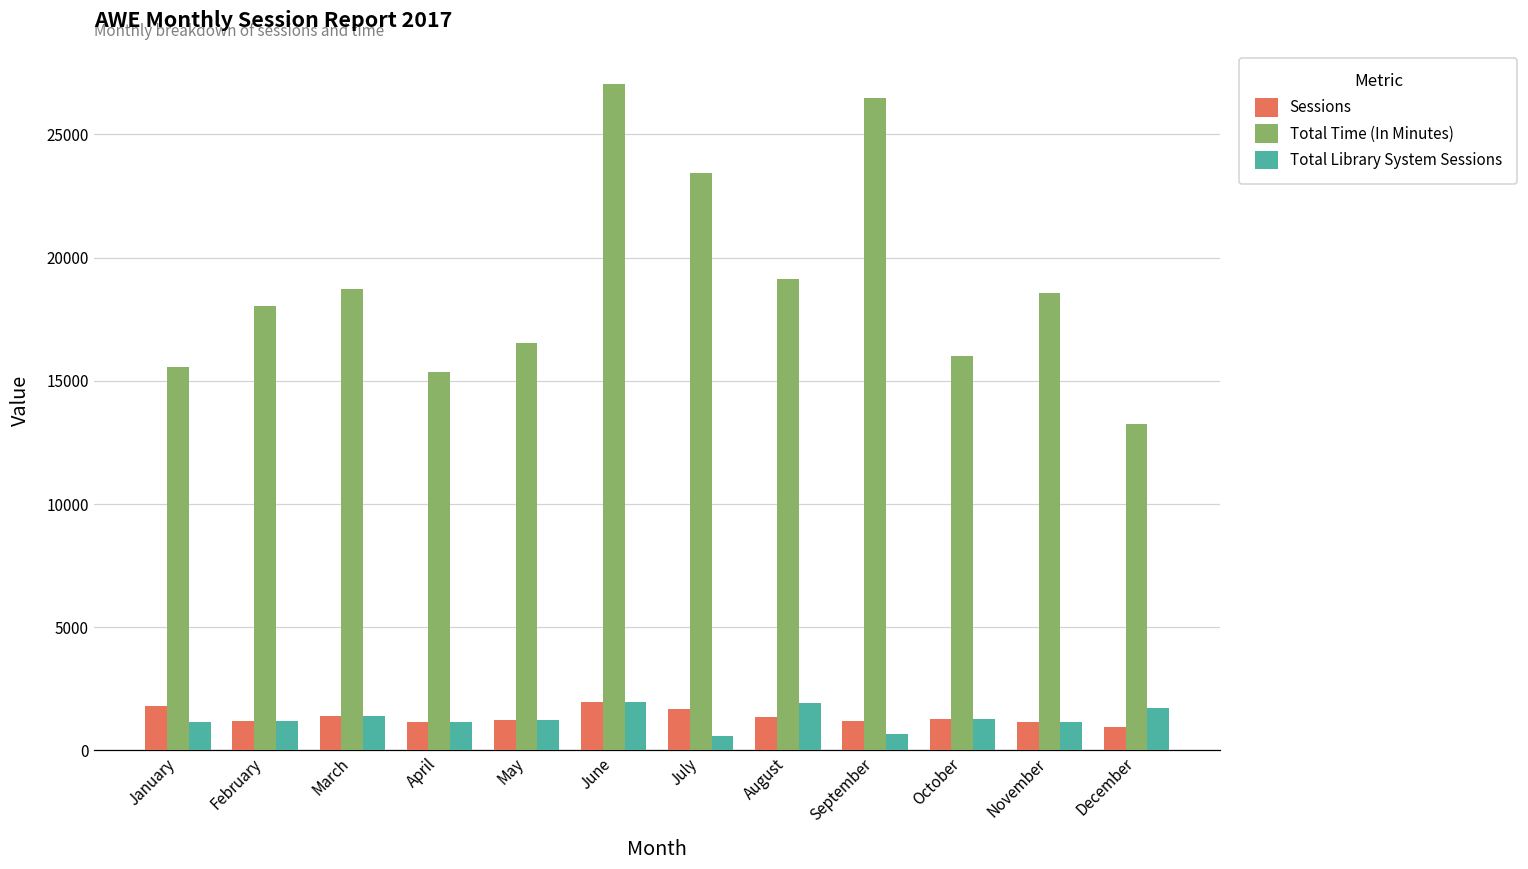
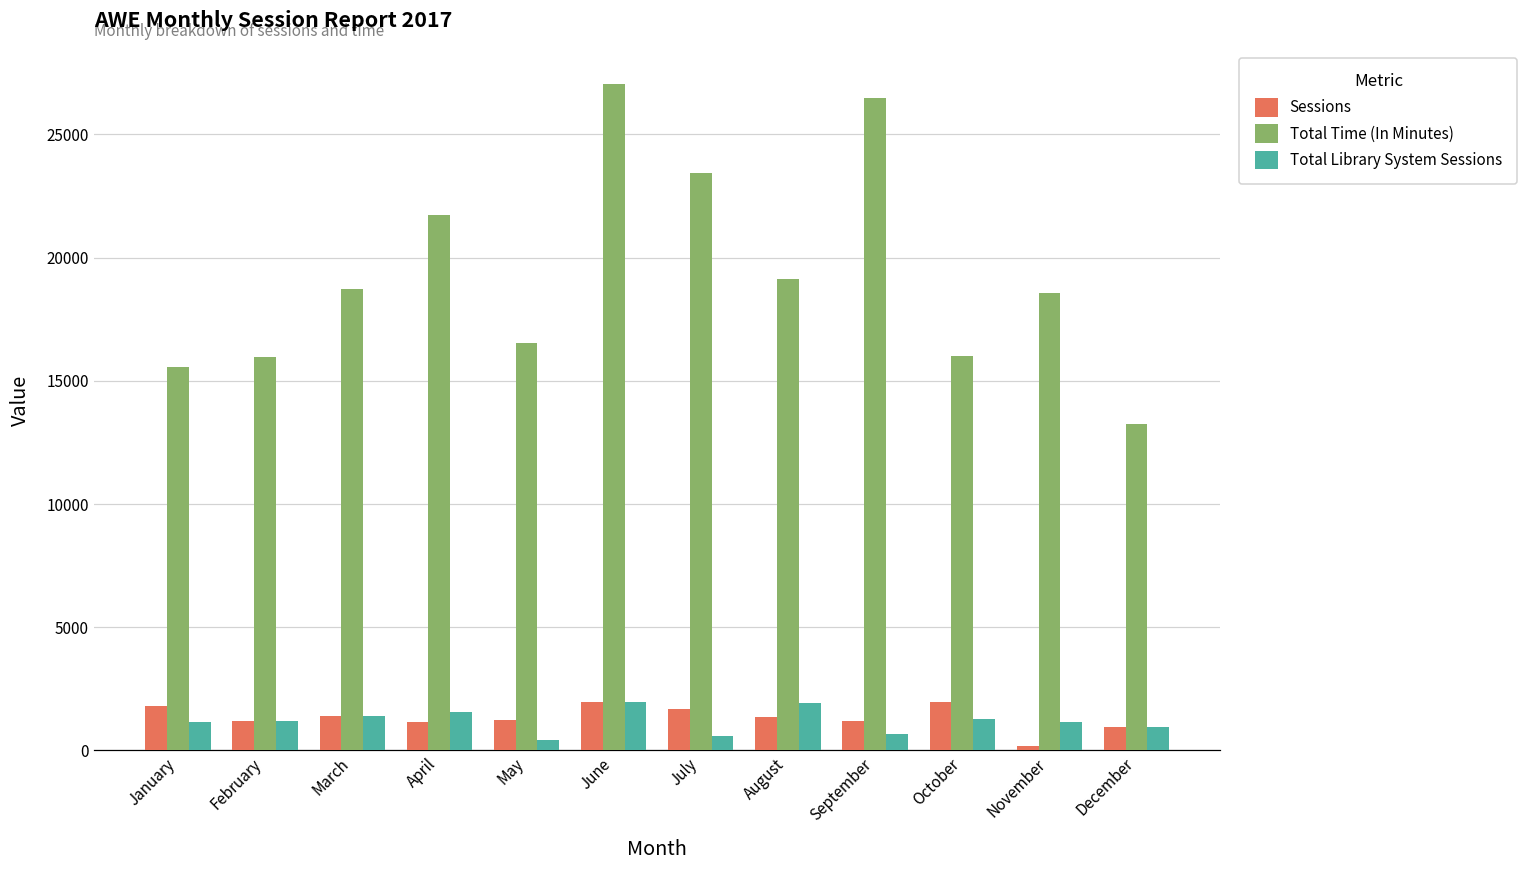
  {
    "Sessions": {
      "January": 1800,
      "February": 1200,
      "March": 1400,
      "April": 1200,
      "May": 1200,
      "June": 2000,
      "July": 1700,
      "August": 1400,
      "September": 1200,
-     "October": 1300,
-     "November": 1200,
+     "October": 2000,
+     "November": 200,
      "December": 1000
    },
    "Total Time (In Minutes)": {
      "January": 15600,
-     "February": 18000,
+     "February": 16000,
      "March": 18700,
-     "April": 15400,
+     "April": 21700,
      "May": 16500,
      "June": 27100,
      "July": 23400,
      "August": 19100,
      "September": 26500,
      "October": 16000,
      "November": 18600,
      "December": 13200
    },
    "Total Library System Sessions": {
      "January": 1100,
      "February": 1200,
      "March": 1400,
-     "April": 1200,
-     "May": 1200,
+     "April": 1600,
+     "May": 400,
      "June": 2000,
      "July": 600,
      "August": 1900,
      "September": 700,
      "October": 1300,
      "November": 1200,
-     "December": 1700
+     "December": 1000
    }
  }
